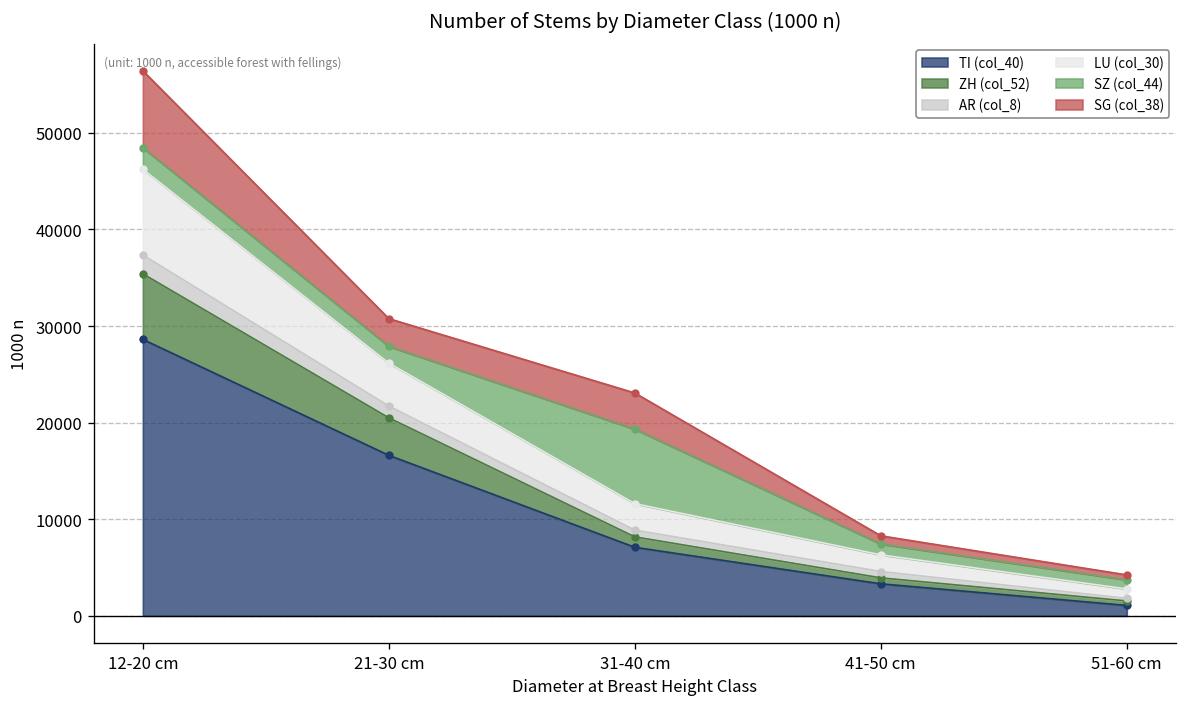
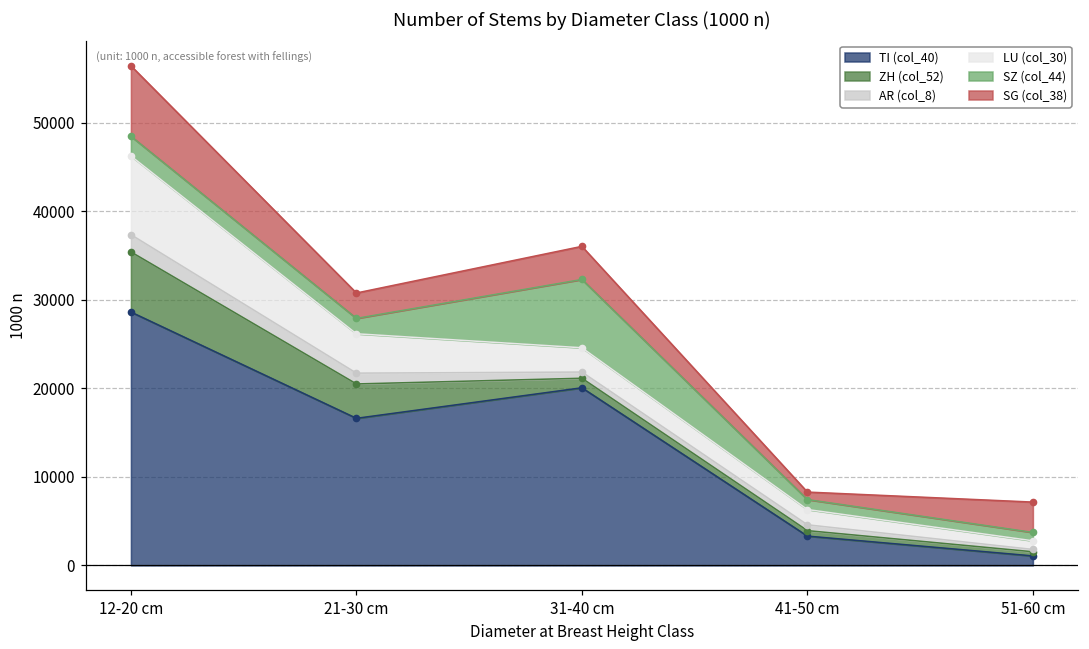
  {
    "TI (col_40)": {
      "12-20 cm": 29000,
      "21-30 cm": 17000,
-     "31-40 cm": 7000,
+     "31-40 cm": 20000,
      "41-50 cm": 3000,
      "51-60 cm": 1000
    },
    "ZH (col_52)": {
      "12-20 cm": 7000,
      "21-30 cm": 4000,
      "31-40 cm": 1000,
      "41-50 cm": 1000
    },
    "SZ (col_44)": {
      "12-20 cm": 2000,
      "21-30 cm": 2000,
      "31-40 cm": 8000,
      "41-50 cm": 1000,
      "51-60 cm": 1000
    },
    "SG (col_38)": {
      "21-30 cm": 3000,
      "31-40 cm": 4000,
      "41-50 cm": 1000,
-     "51-60 cm": 1000
+     "51-60 cm": 3000
    }
  }
